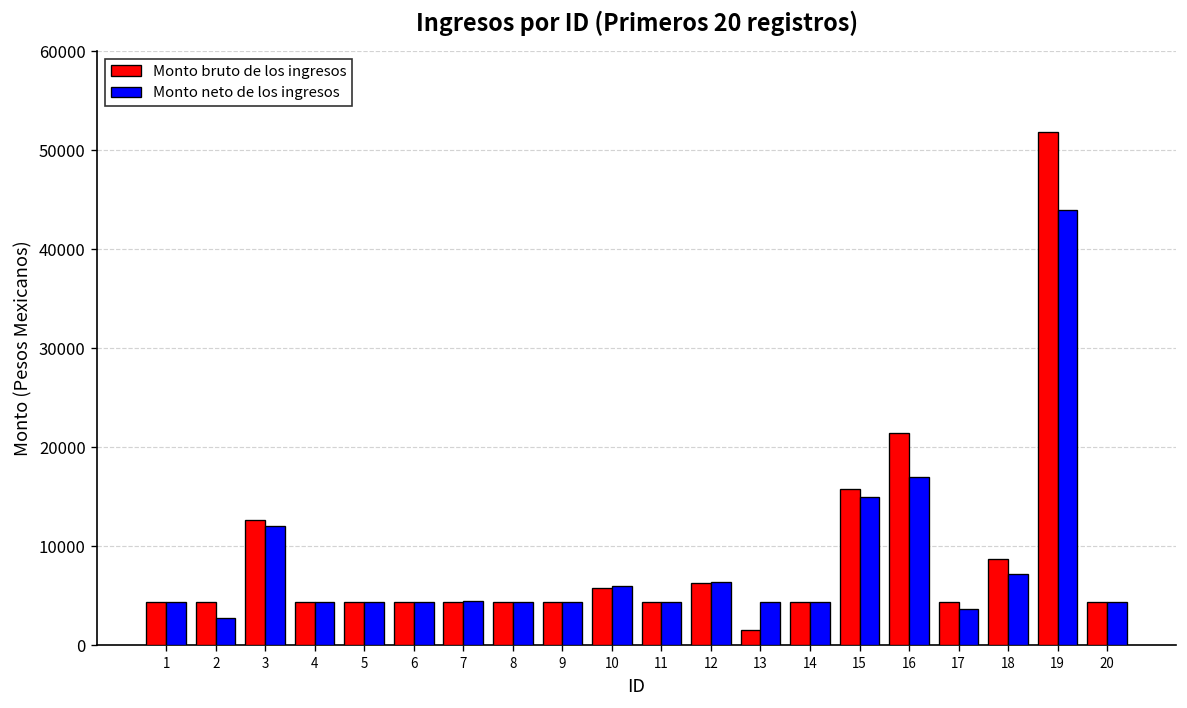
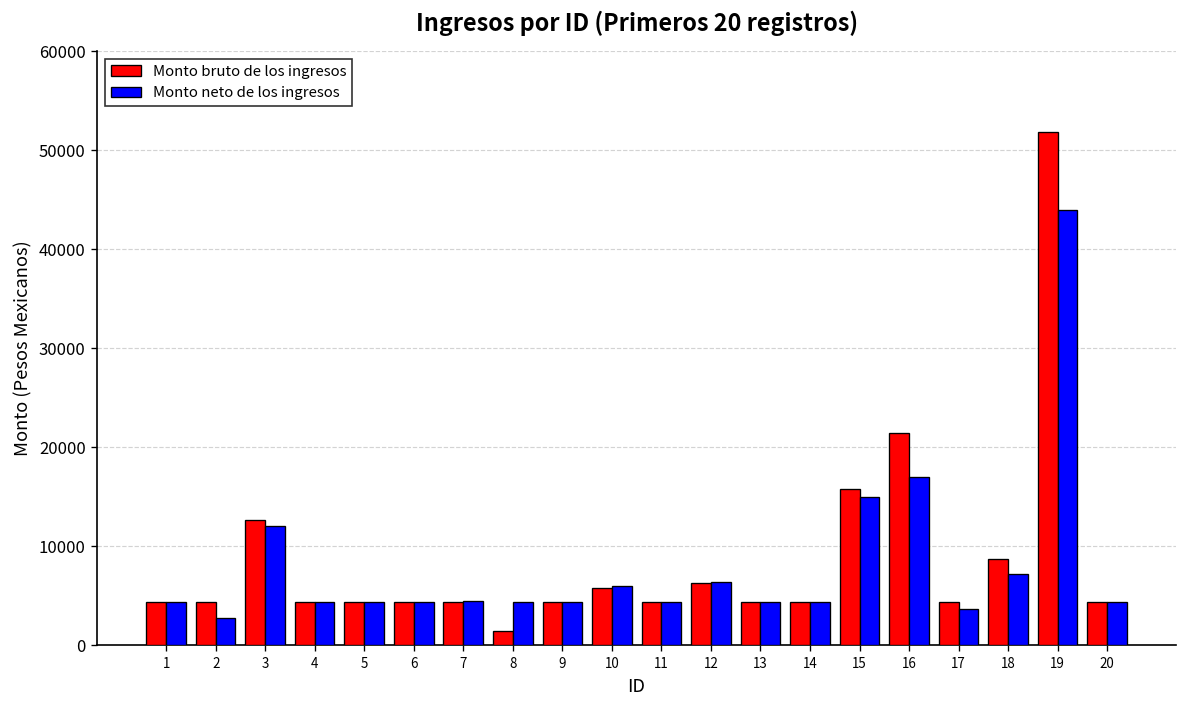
  {
    "Monto bruto de los ingresos": {
      "1": 4000,
      "2": 4000,
      "3": 13000,
      "4": 4000,
      "5": 4000,
      "6": 4000,
      "7": 4000,
-     "8": 4000,
+     "8": 1000,
      "9": 4000,
      "10": 6000,
      "11": 4000,
      "12": 6000,
-     "13": 2000,
+     "13": 4000,
      "14": 4000,
      "15": 16000,
      "16": 21000,
      "17": 4000,
      "18": 9000,
      "19": 52000,
      "20": 4000
    },
    "Monto neto de los ingresos": {
      "1": 4000,
      "2": 3000,
      "3": 12000,
      "4": 4000,
      "5": 4000,
      "6": 4000,
      "7": 5000,
      "8": 4000,
      "9": 4000,
      "10": 6000,
      "11": 4000,
      "12": 6000,
      "13": 4000,
      "14": 4000,
      "15": 15000,
      "16": 17000,
      "17": 4000,
      "18": 7000,
      "19": 44000,
      "20": 4000
    }
  }
